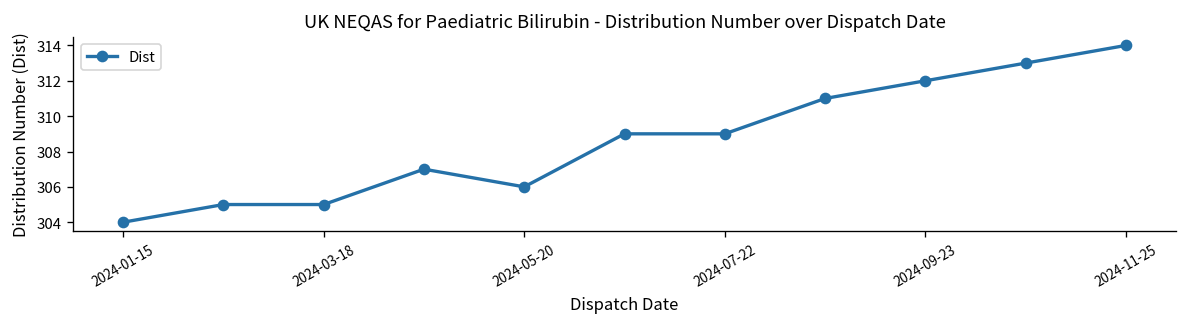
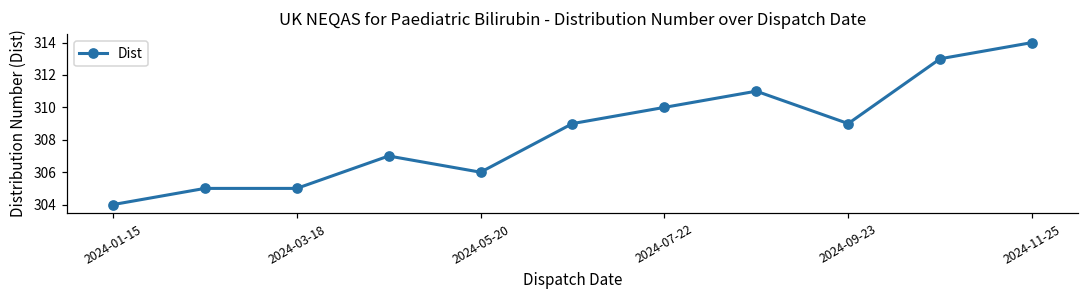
  {
    "2024-01-15": 304,
    "2024-03-18": 305,
    "2024-05-20": 306,
-   "2024-07-22": 309,
-   "2024-09-23": 312,
+   "2024-07-22": 310,
+   "2024-09-23": 309,
    "2024-11-25": 314
  }
